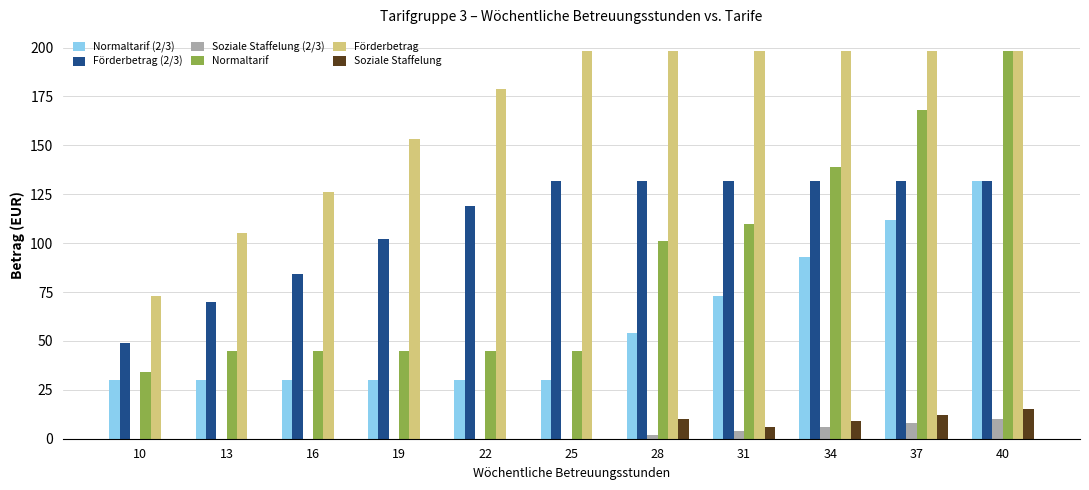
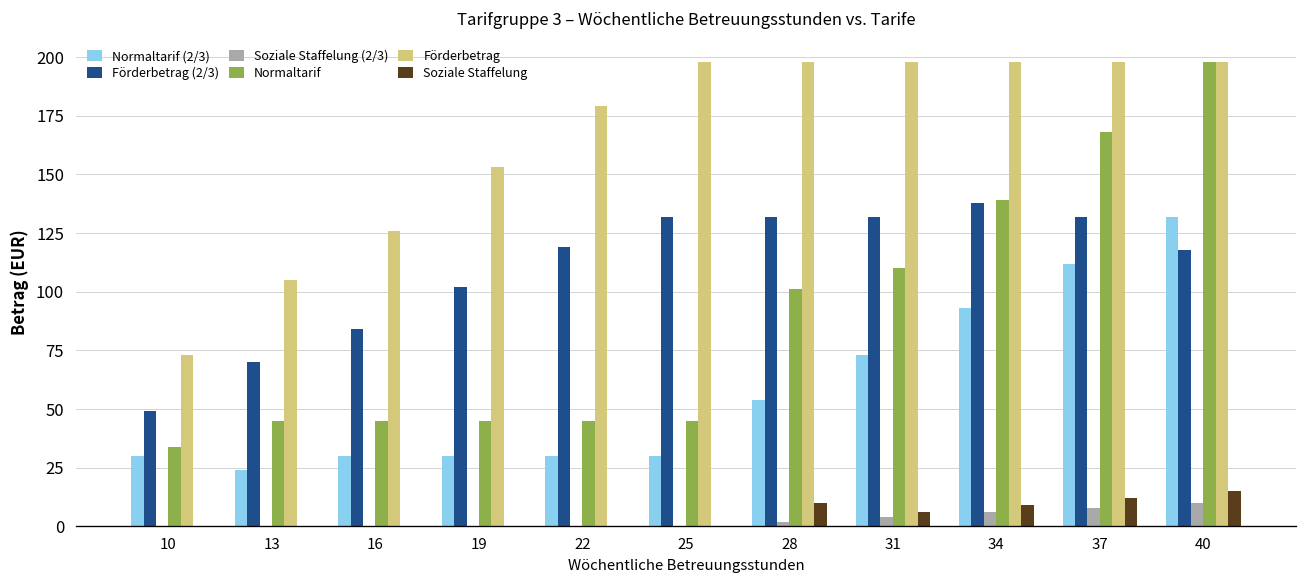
  {
    "Normaltarif (2/3)": {
      "10": 30,
-     "13": 30,
+     "13": 24,
      "16": 30,
      "19": 30,
      "22": 30,
      "25": 30,
      "28": 54,
      "31": 73,
      "34": 93,
      "37": 112,
      "40": 132
    },
    "Förderbetrag (2/3)": {
      "10": 49,
      "13": 70,
      "16": 84,
      "19": 102,
      "22": 119,
      "25": 132,
      "28": 132,
      "31": 132,
-     "34": 132,
+     "34": 138,
      "37": 132,
-     "40": 132
+     "40": 118
    },
    "Soziale Staffelung (2/3)": {
      "10": 0,
      "13": 0,
      "16": 0,
      "19": 0,
      "22": 0,
      "25": 0,
      "28": 2,
      "31": 4,
      "34": 6,
      "37": 8,
      "40": 10
    },
    "Normaltarif": {
      "10": 34,
      "13": 45,
      "16": 45,
      "19": 45,
      "22": 45,
      "25": 45,
      "28": 101,
      "31": 110,
      "34": 139,
      "37": 168,
      "40": 198
    },
    "Förderbetrag": {
      "10": 73,
      "13": 105,
      "16": 126,
      "19": 153,
      "22": 179,
      "25": 198,
      "28": 198,
      "31": 198,
      "34": 198,
      "37": 198,
      "40": 198
    },
    "Soziale Staffelung": {
      "10": 0,
      "13": 0,
      "16": 0,
      "19": 0,
      "22": 0,
      "25": 0,
      "28": 10,
      "31": 6,
      "34": 9,
      "37": 12,
      "40": 15
    }
  }
